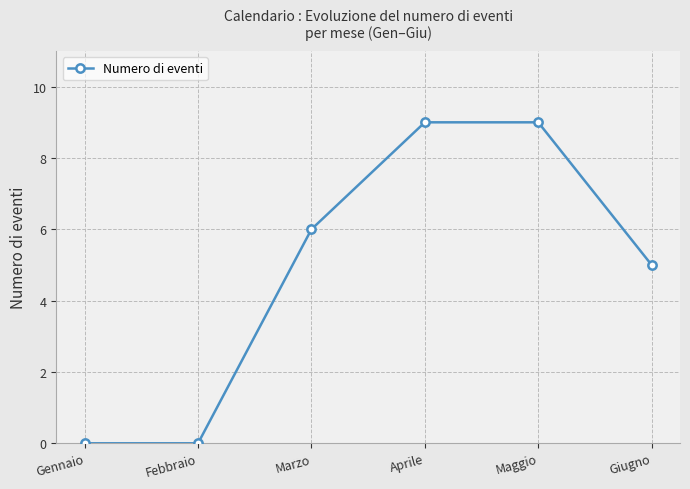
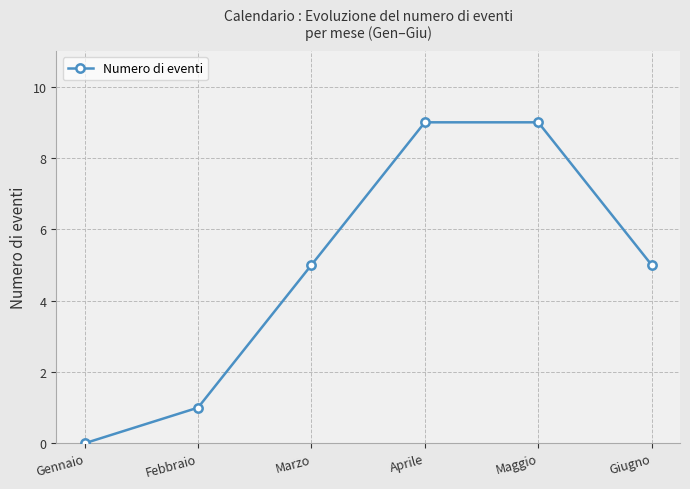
  {
    "Gennaio": 0,
-   "Febbraio": 0,
-   "Marzo": 6,
+   "Febbraio": 1,
+   "Marzo": 5,
    "Aprile": 9,
    "Maggio": 9,
    "Giugno": 5
  }
